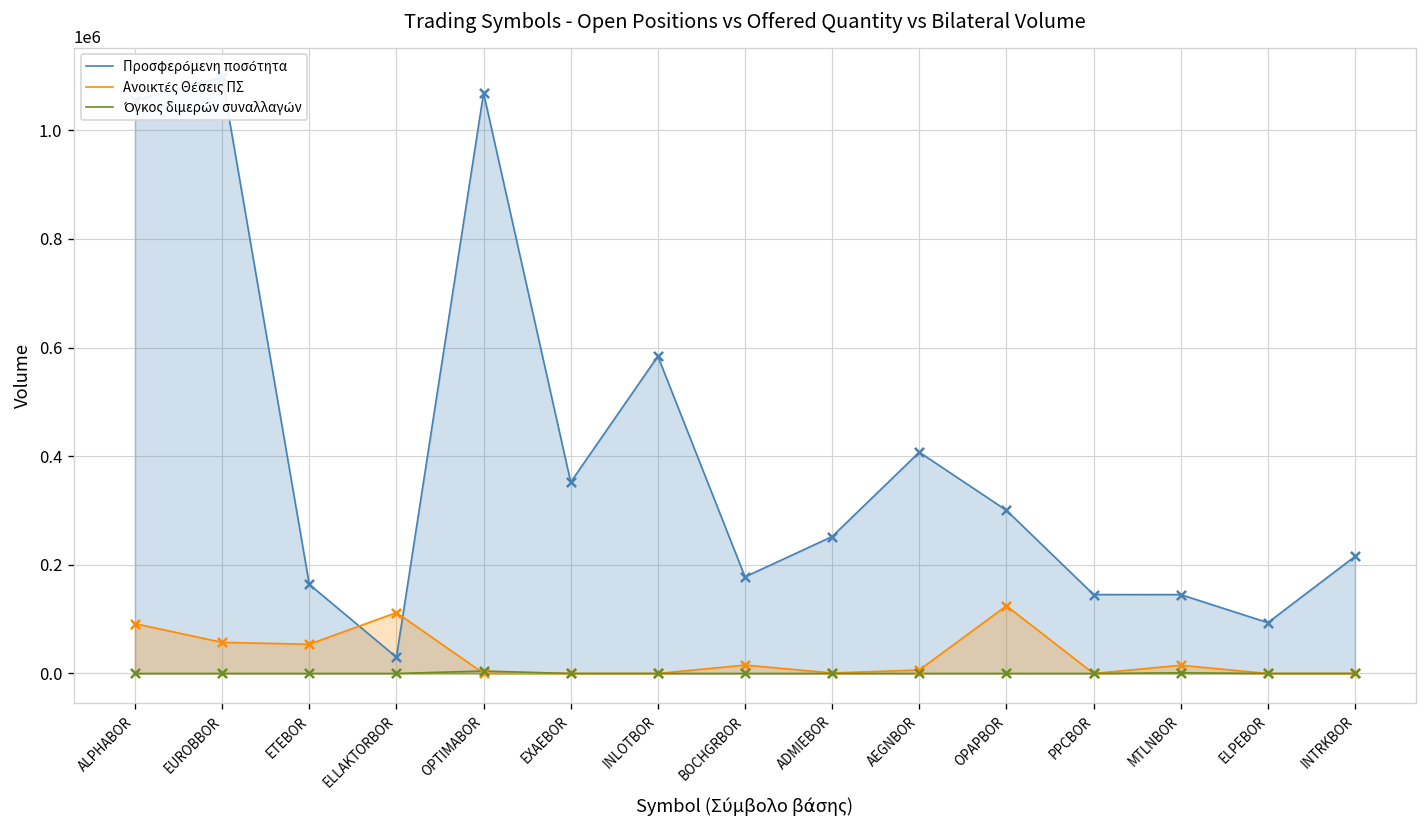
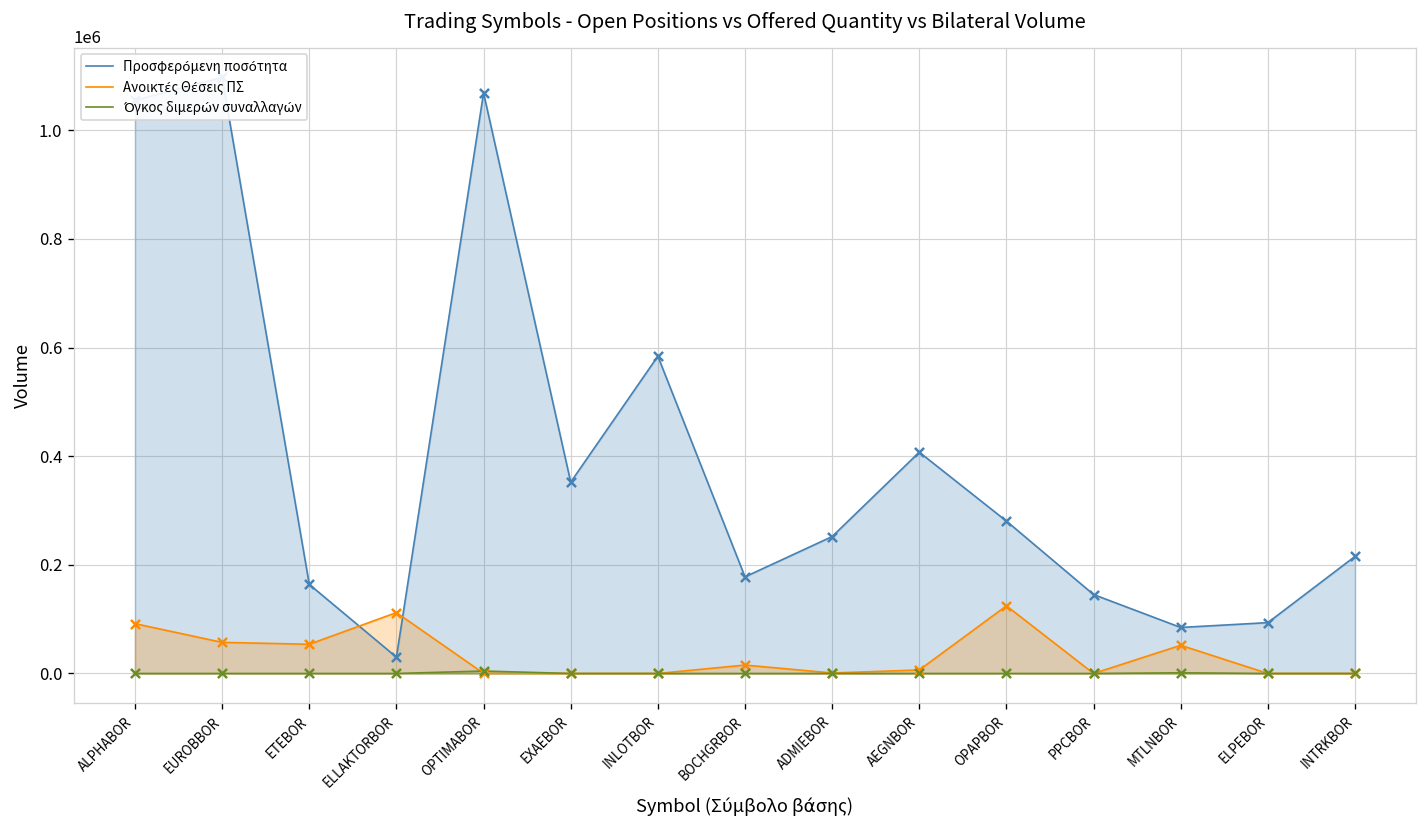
  {
    "Προσφερόμενη ποσότητα": {
      "ETEBOR": 160000,
      "ELLAKTORBOR": 30000,
      "OPTIMABOR": 1070000,
      "EXAEBOR": 350000,
      "INLOTBOR": 580000,
      "BOCHGRBOR": 180000,
      "ADMIEBOR": 250000,
      "AEGNBOR": 410000,
-     "OPAPBOR": 300000,
+     "OPAPBOR": 280000,
      "PPCBOR": 150000,
-     "MTLNBOR": 150000,
+     "MTLNBOR": 80000,
      "ELPEBOR": 90000,
      "INTRKBOR": 220000
    },
    "Ανοικτές Θέσεις ΠΣ": {
      "ALPHABOR": 90000,
      "EUROBBOR": 60000,
      "ETEBOR": 50000,
      "ELLAKTORBOR": 110000,
      "BOCHGRBOR": 20000,
      "AEGNBOR": 10000,
      "OPAPBOR": 120000,
-     "MTLNBOR": 20000
+     "MTLNBOR": 50000
    },
    "Όγκος διμερών συναλλαγών": {
      "ALPHABOR": 0,
      "EUROBBOR": 0,
      "ETEBOR": 0,
      "ELLAKTORBOR": 0,
      "BOCHGRBOR": 0,
      "AEGNBOR": 0,
      "OPAPBOR": 0,
      "MTLNBOR": 0
    }
  }
